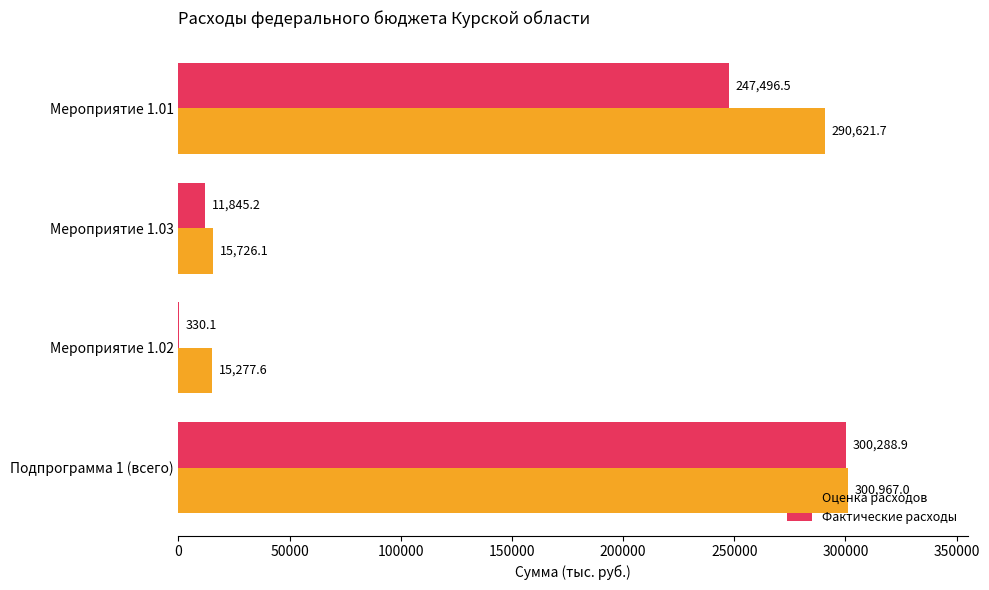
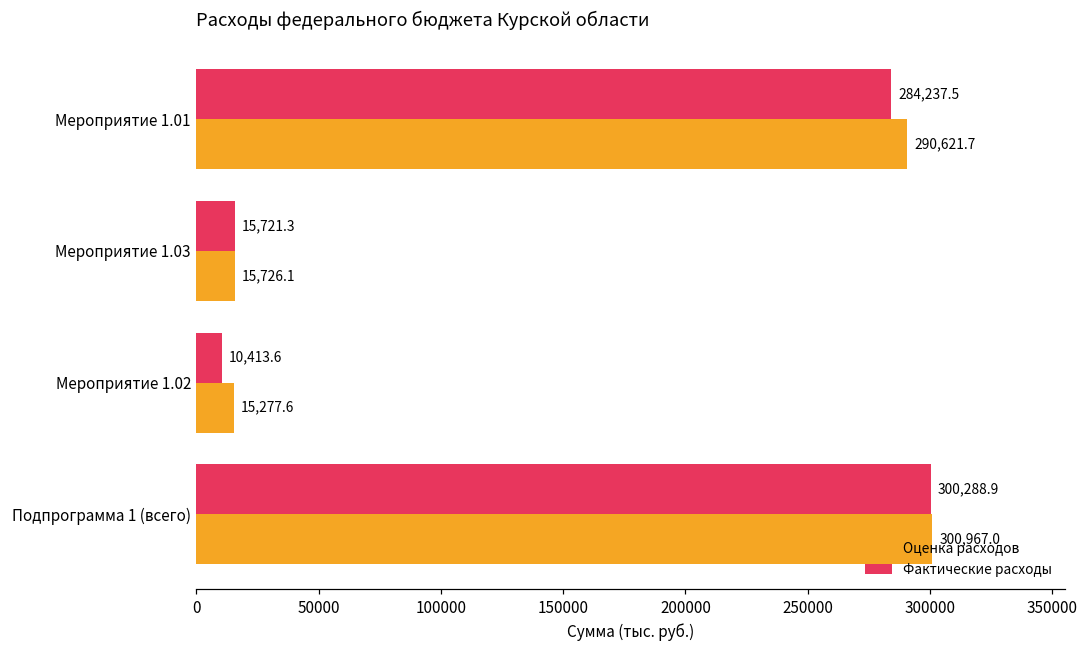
  {
    "Оценка расходов": {
      "Мероприятие 1.01": "290,621.7",
      "Мероприятие 1.03": "15,726.1",
      "Мероприятие 1.02": "15,277.6",
      "Подпрограмма 1 (всего)": "300,967.0"
    },
    "Фактические расходы": {
-     "Мероприятие 1.01": "247,496.5",
-     "Мероприятие 1.03": "11,845.2",
-     "Мероприятие 1.02": "330.1",
+     "Мероприятие 1.01": "284,237.5",
+     "Мероприятие 1.03": "15,721.3",
+     "Мероприятие 1.02": "10,413.6",
      "Подпрограмма 1 (всего)": "300,288.9"
    }
  }
